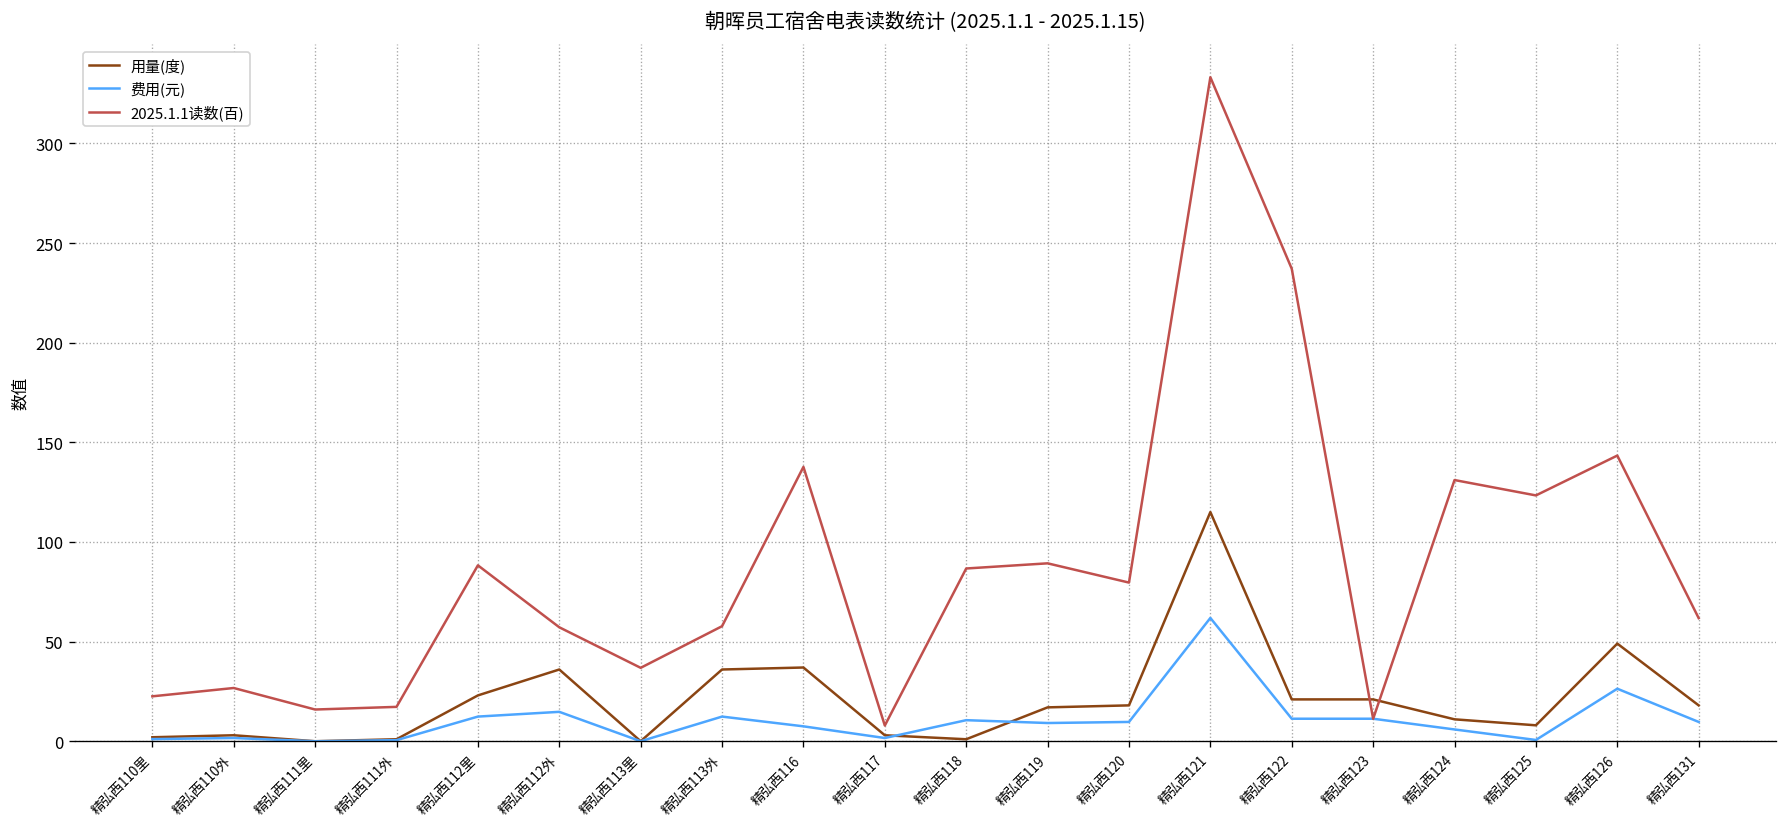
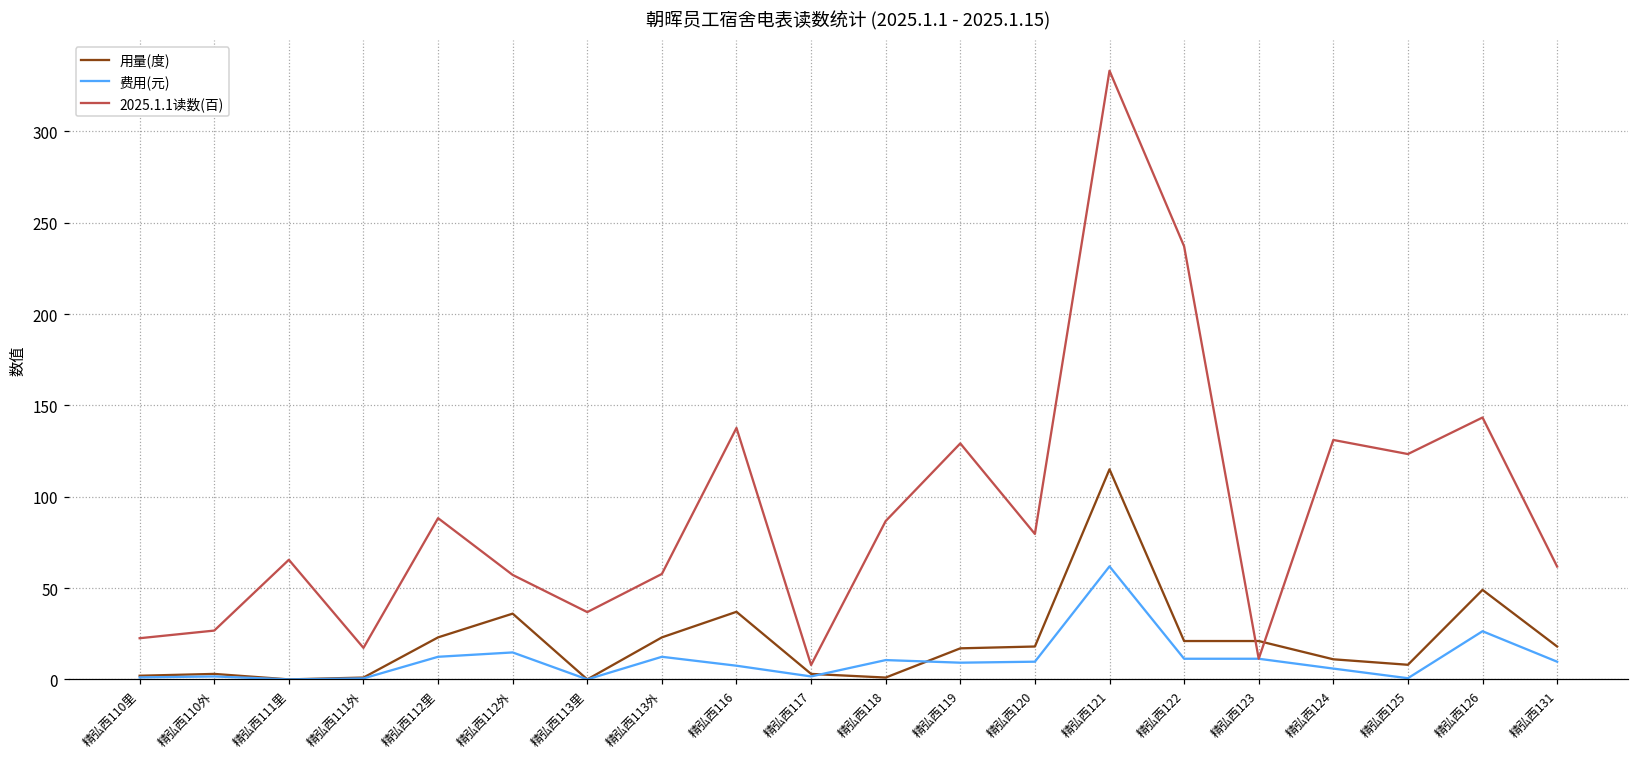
  {
    "用量(度)": {
      "精弘西112里": 23,
      "精弘西112外": 36,
-     "精弘西113外": 36,
+     "精弘西113外": 23,
      "精弘西116": 37,
      "精弘西118": 1,
      "精弘西119": 17,
      "精弘西120": 18,
      "精弘西121": 115,
      "精弘西122": 21,
      "精弘西123": 21,
      "精弘西124": 11,
      "精弘西125": 8,
      "精弘西126": 49,
      "精弘西131": 18
    },
    "费用(元)": {
      "精弘西112里": 12,
      "精弘西112外": 15,
      "精弘西113外": 12,
      "精弘西116": 7,
      "精弘西118": 11,
      "精弘西119": 9,
      "精弘西120": 10,
      "精弘西121": 62,
      "精弘西122": 11,
      "精弘西124": 6,
      "精弘西125": 1,
      "精弘西126": 26,
      "精弘西131": 10
    },
    "2025.1.1读数(百)": {
      "精弘西110里": 23,
      "精弘西110外": 27,
-     "精弘西111里": 16,
+     "精弘西111里": 65,
      "精弘西111外": 17,
      "精弘西112里": 88,
      "精弘西112外": 57,
      "精弘西113里": 37,
      "精弘西113外": 58,
      "精弘西116": 138,
      "精弘西117": 8,
      "精弘西118": 87,
-     "精弘西119": 89,
+     "精弘西119": 129,
      "精弘西120": 80,
      "精弘西121": 333,
      "精弘西122": 237,
      "精弘西124": 131,
      "精弘西125": 123,
      "精弘西126": 143,
      "精弘西131": 62
    }
  }
